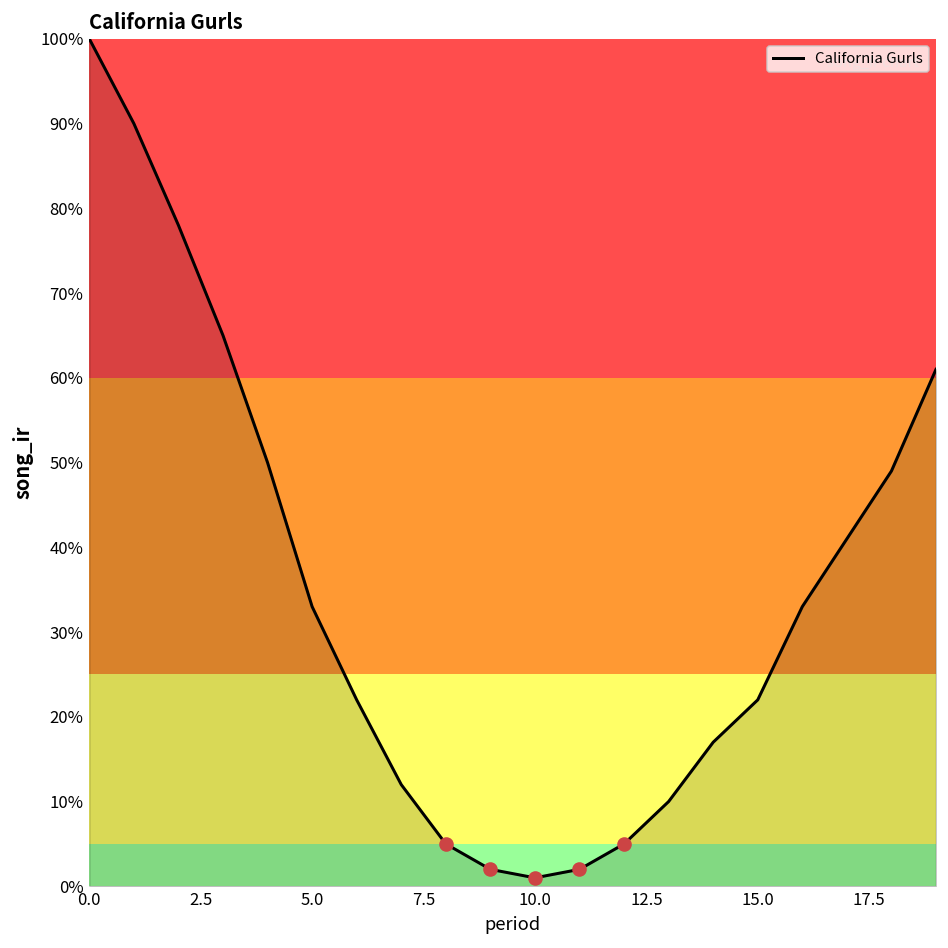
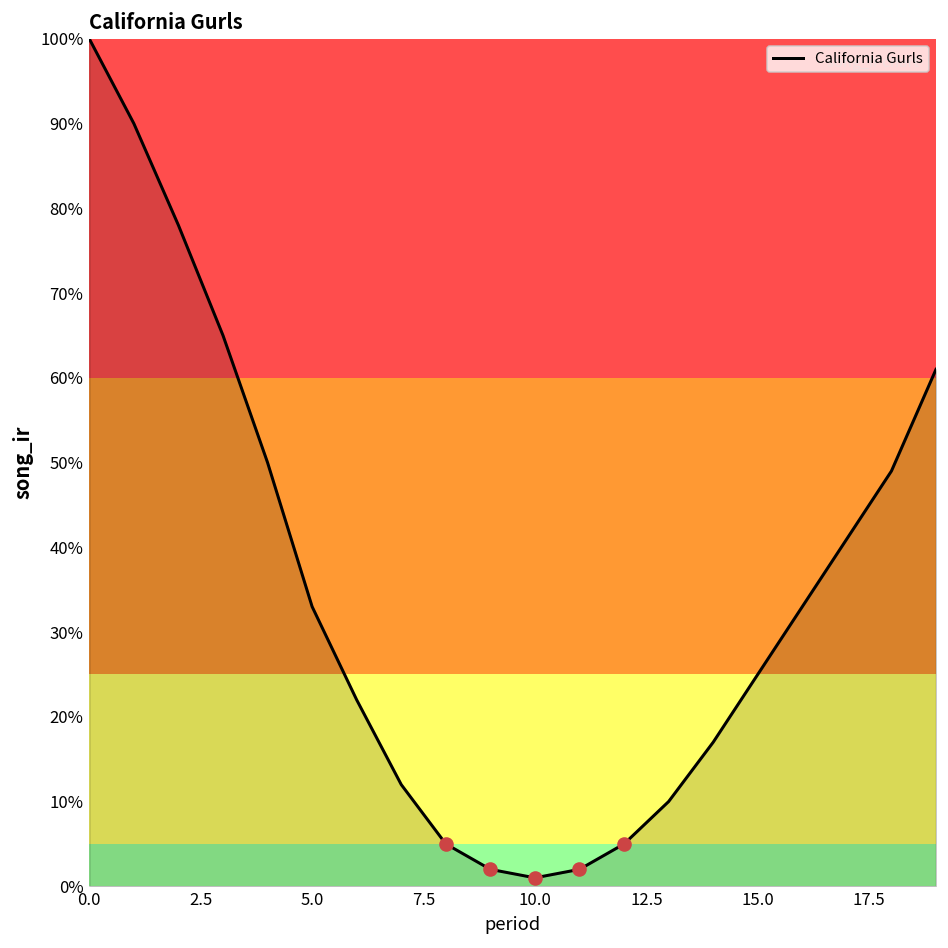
  {
    "California Gurls": {
      "0.0": "100%",
      "5.0": "33%",
-     "15.0": "22%"
+     "15.0": "25%"
    }
  }
